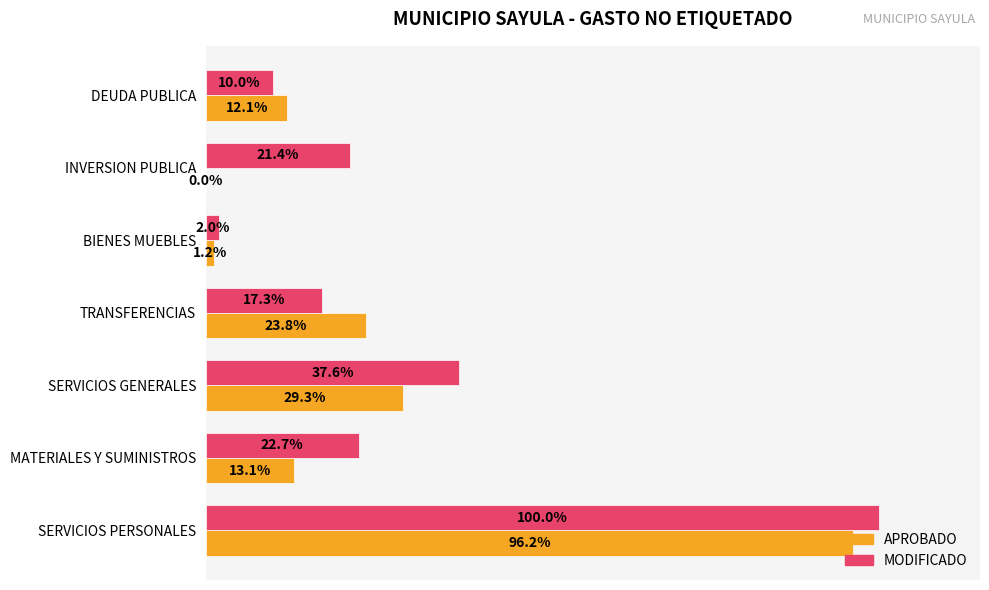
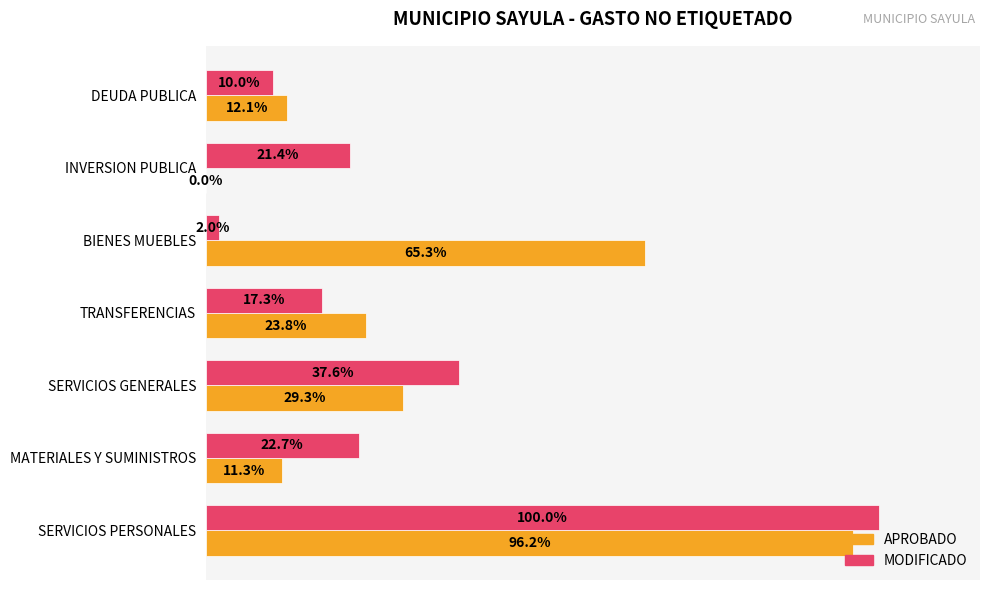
  {
    "APROBADO": {
      "DEUDA PUBLICA": "12.1%",
      "INVERSION PUBLICA": "0.0%",
-     "BIENES MUEBLES": "1.2%",
+     "BIENES MUEBLES": "65.3%",
      "TRANSFERENCIAS": "23.8%",
      "SERVICIOS GENERALES": "29.3%",
-     "MATERIALES Y SUMINISTROS": "13.1%",
+     "MATERIALES Y SUMINISTROS": "11.3%",
      "SERVICIOS PERSONALES": "96.2%"
    },
    "MODIFICADO": {
      "DEUDA PUBLICA": "10.0%",
      "INVERSION PUBLICA": "21.4%",
      "BIENES MUEBLES": "2.0%",
      "TRANSFERENCIAS": "17.3%",
      "SERVICIOS GENERALES": "37.6%",
      "MATERIALES Y SUMINISTROS": "22.7%",
      "SERVICIOS PERSONALES": "100.0%"
    }
  }
